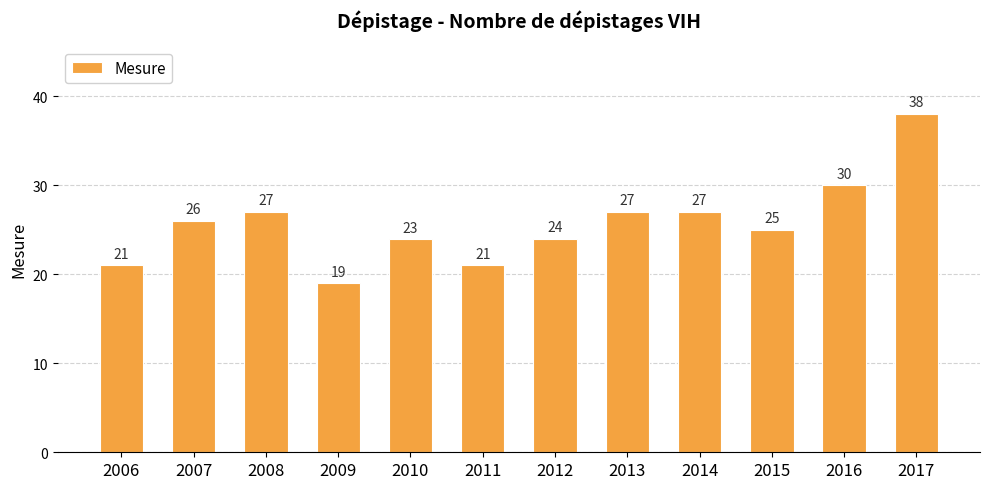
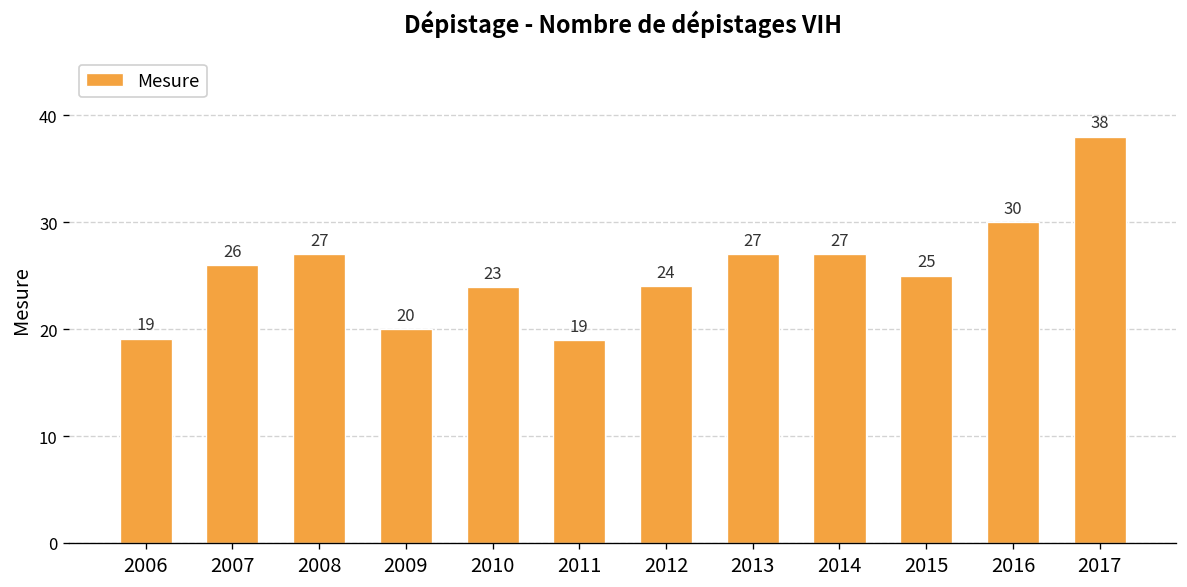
  {
-   "2006": 21,
+   "2006": 19,
    "2007": 26,
    "2008": 27,
-   "2009": 19,
-   "2011": 21,
+   "2009": 20,
+   "2011": 19,
    "2012": 24,
    "2013": 27,
    "2014": 27,
    "2015": 25,
    "2016": 30,
    "2017": 38
  }
